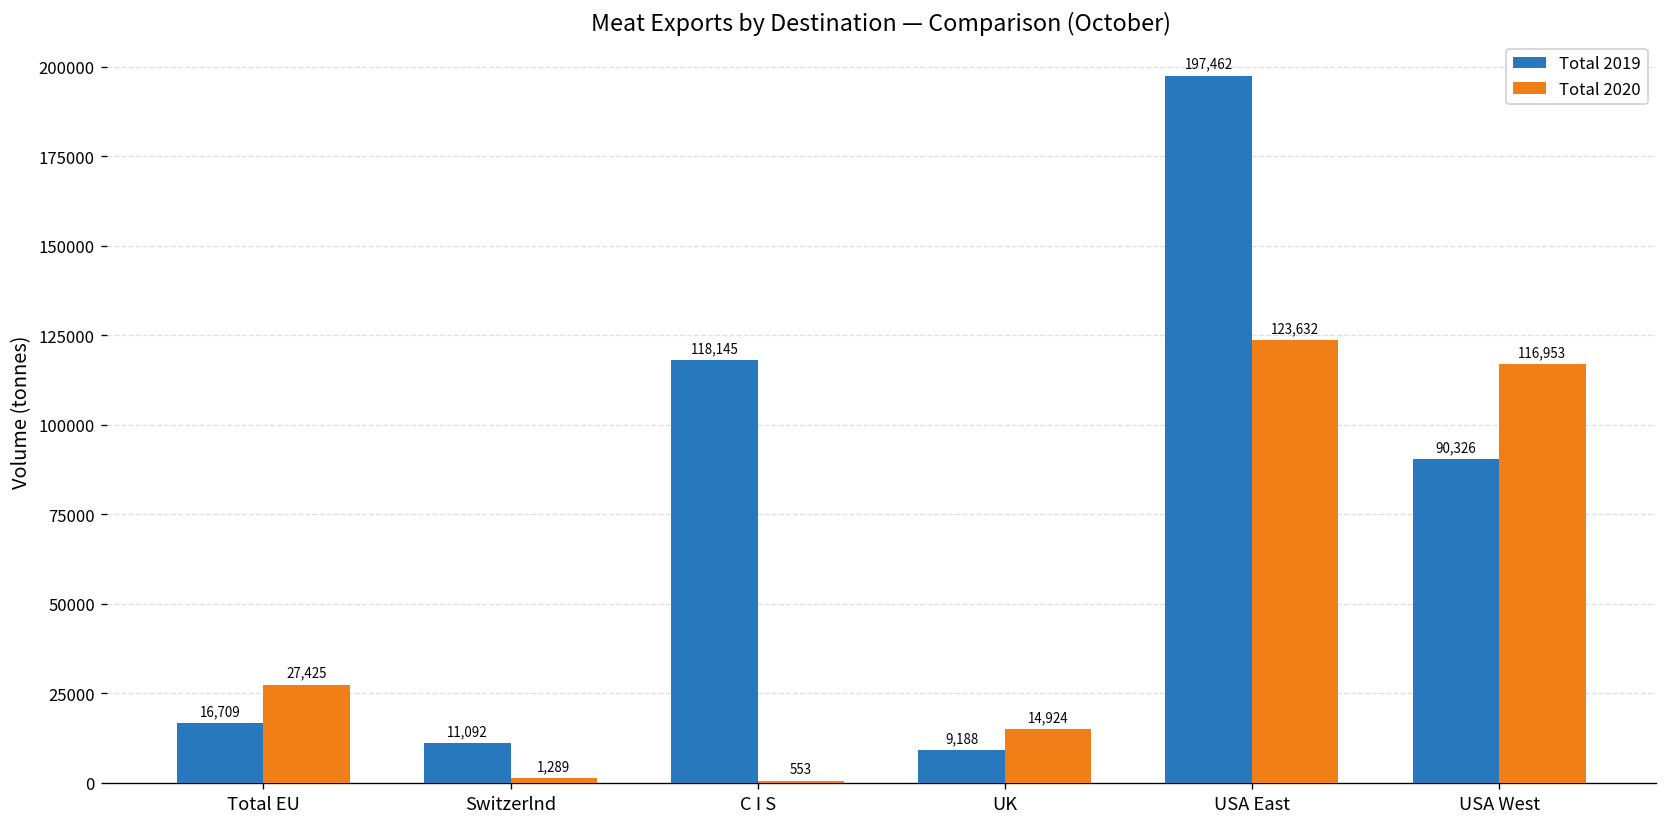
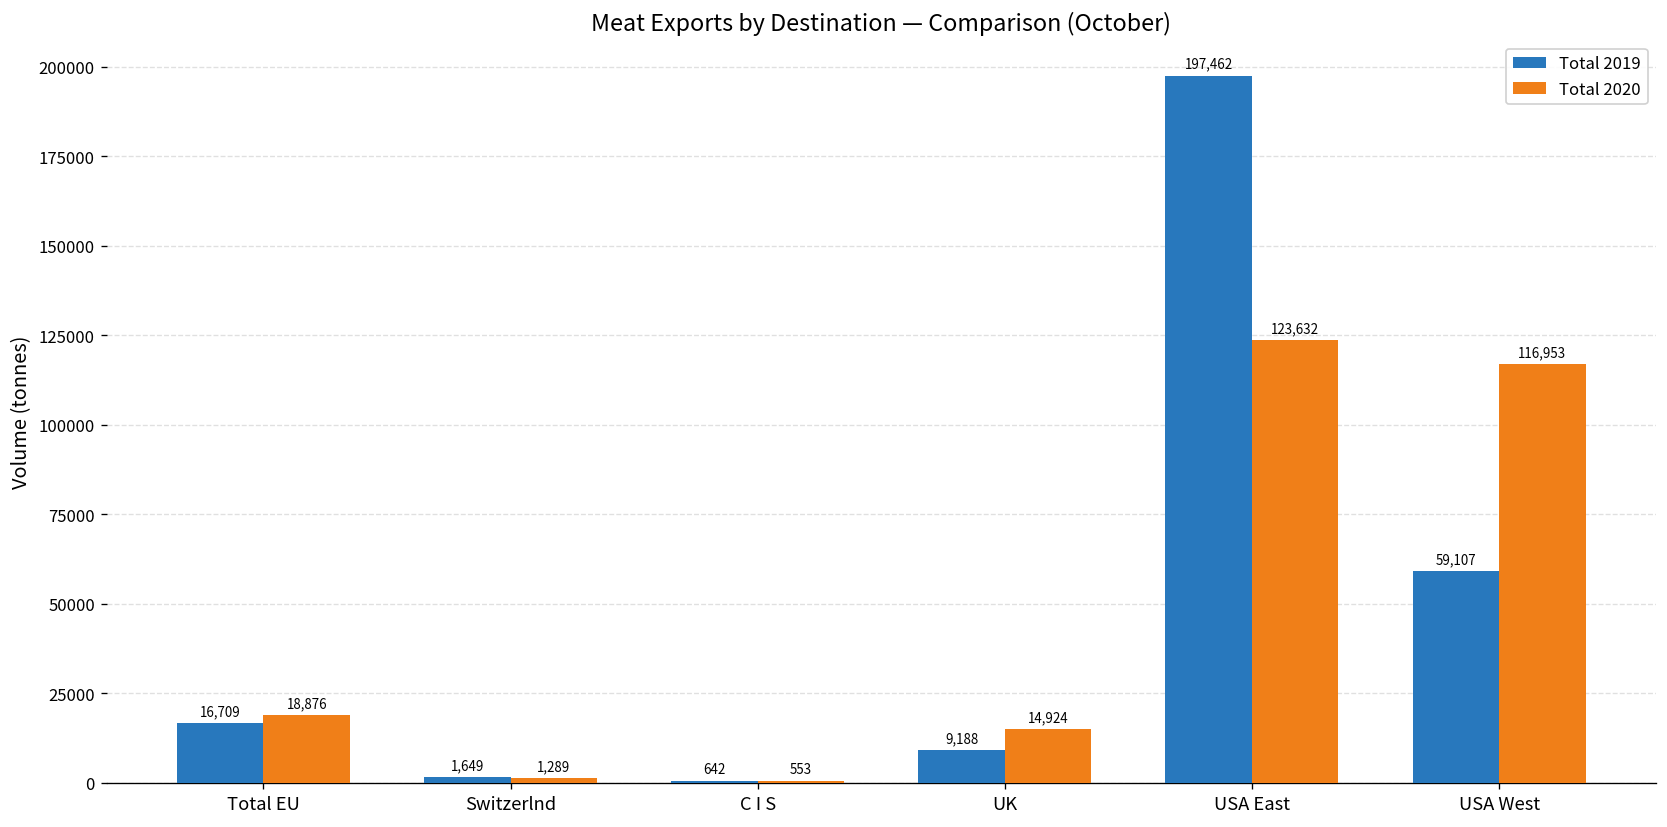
  {
    "Total 2019": {
      "Total EU": "16,709",
-     "Switzerlnd": "11,092",
-     "C I S": "118,145",
+     "Switzerlnd": "1,649",
+     "C I S": "642",
      "UK": "9,188",
      "USA East": "197,462",
-     "USA West": "90,326"
+     "USA West": "59,107"
    },
    "Total 2020": {
-     "Total EU": "27,425",
+     "Total EU": "18,876",
      "Switzerlnd": "1,289",
      "C I S": "553",
      "UK": "14,924",
      "USA East": "123,632",
      "USA West": "116,953"
    }
  }
